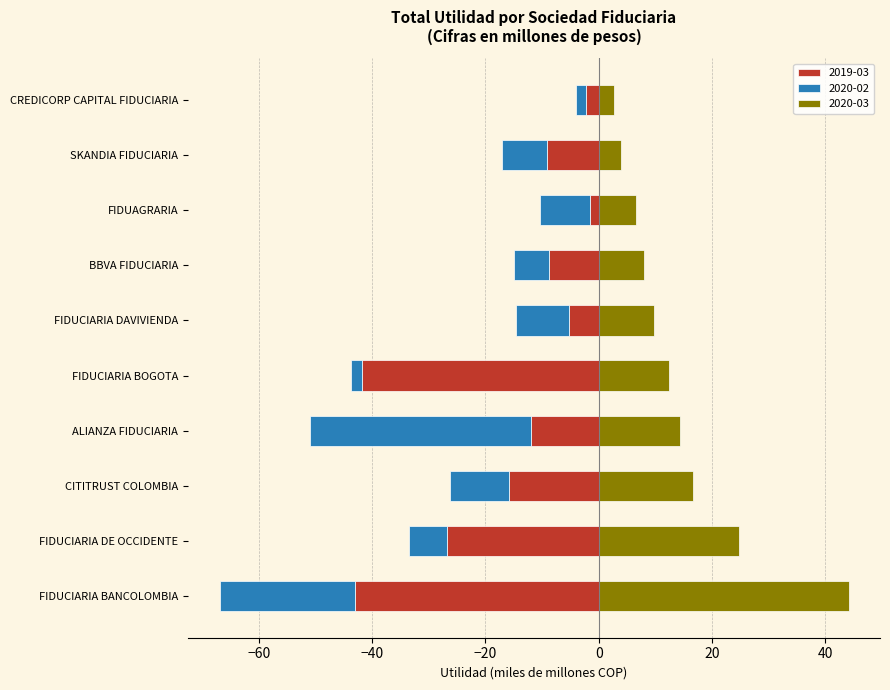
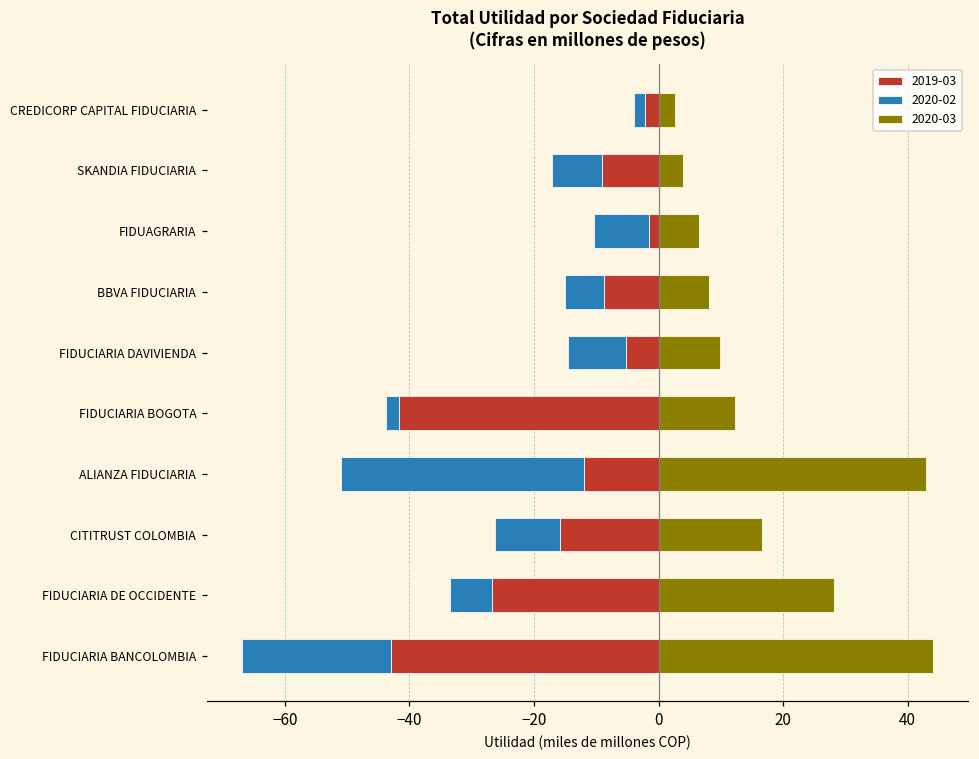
  {
    "2019-03": {
      "CREDICORP CAPITAL FIDUCIARIA": -2,
      "SKANDIA FIDUCIARIA": -9,
      "FIDUAGRARIA": -1,
      "BBVA FIDUCIARIA": -9,
      "FIDUCIARIA DAVIVIENDA": -5,
      "FIDUCIARIA BOGOTA": -42,
      "ALIANZA FIDUCIARIA": -12,
      "CITITRUST COLOMBIA": -16,
      "FIDUCIARIA DE OCCIDENTE": -27,
      "FIDUCIARIA BANCOLOMBIA": -43
    },
    "2020-02": {
      "CREDICORP CAPITAL FIDUCIARIA": -2,
      "SKANDIA FIDUCIARIA": -8,
      "FIDUAGRARIA": -9,
      "BBVA FIDUCIARIA": -6,
      "FIDUCIARIA DAVIVIENDA": -9,
      "FIDUCIARIA BOGOTA": -2,
      "ALIANZA FIDUCIARIA": -39,
      "CITITRUST COLOMBIA": -10,
      "FIDUCIARIA DE OCCIDENTE": -7,
      "FIDUCIARIA BANCOLOMBIA": -24
    },
    "2020-03": {
      "CREDICORP CAPITAL FIDUCIARIA": 3,
      "SKANDIA FIDUCIARIA": 4,
      "FIDUAGRARIA": 7,
      "BBVA FIDUCIARIA": 8,
      "FIDUCIARIA DAVIVIENDA": 10,
      "FIDUCIARIA BOGOTA": 12,
-     "ALIANZA FIDUCIARIA": 14,
+     "ALIANZA FIDUCIARIA": 43,
      "CITITRUST COLOMBIA": 17,
-     "FIDUCIARIA DE OCCIDENTE": 25,
+     "FIDUCIARIA DE OCCIDENTE": 28,
      "FIDUCIARIA BANCOLOMBIA": 44
    }
  }
